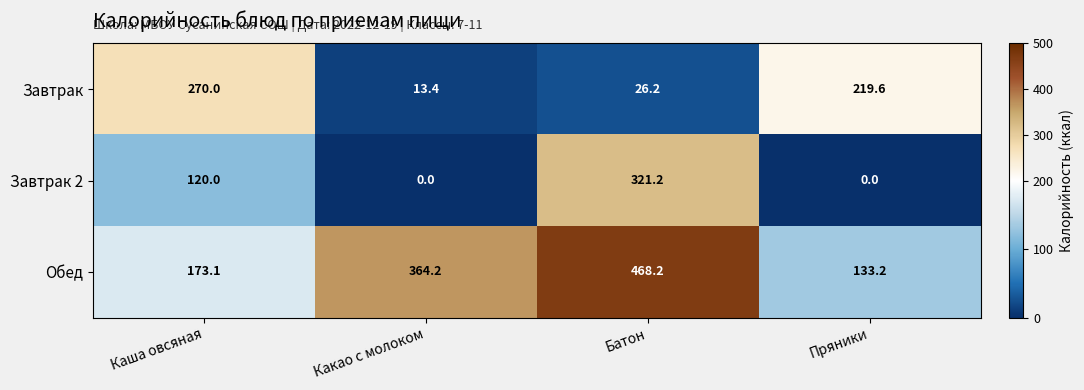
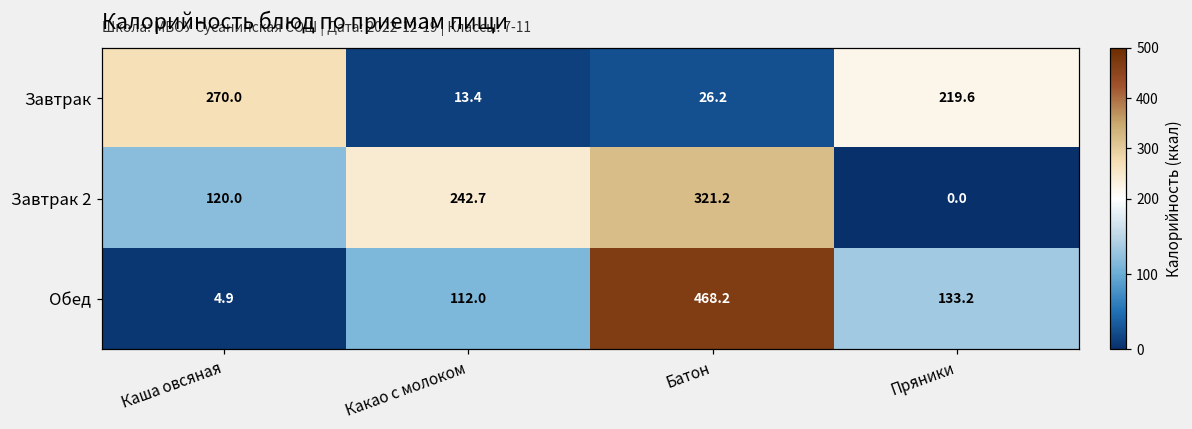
  {
    "Завтрак": {
      "Каша овсяная": 270.0,
      "Какао с молоком": 13.4,
      "Батон": 26.2,
      "Пряники": 219.6
    },
    "Завтрак 2": {
      "Каша овсяная": 120.0,
-     "Какао с молоком": 0.0,
+     "Какао с молоком": 242.7,
      "Батон": 321.2,
      "Пряники": 0.0
    },
    "Обед": {
-     "Каша овсяная": 173.1,
-     "Какао с молоком": 364.2,
+     "Каша овсяная": 4.9,
+     "Какао с молоком": 112.0,
      "Батон": 468.2,
      "Пряники": 133.2
    }
  }
